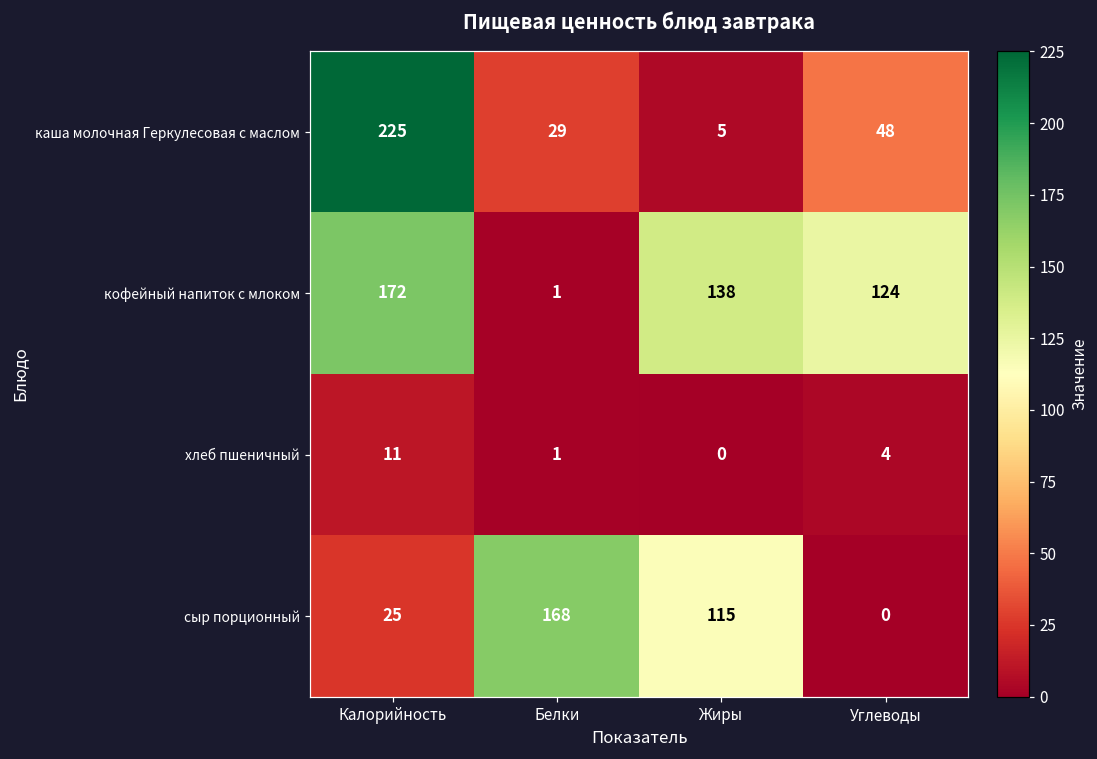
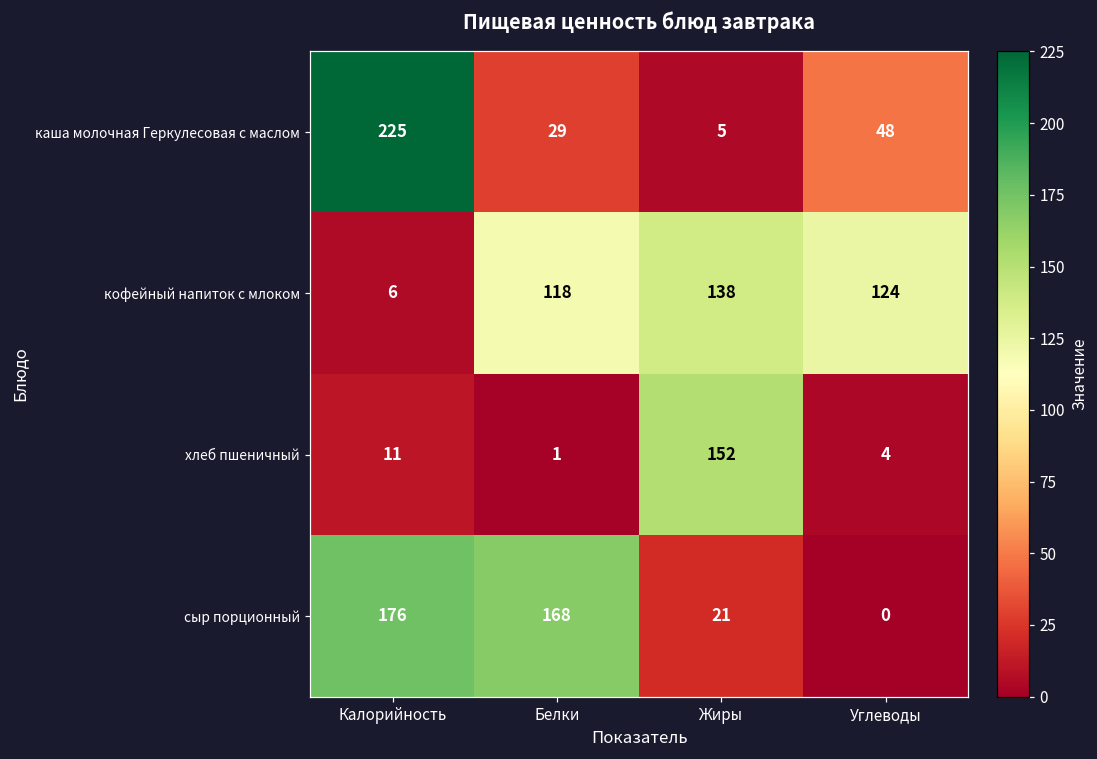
  {
    "каша молочная Геркулесовая с маслом": {
      "Калорийность": 225,
      "Белки": 29,
      "Жиры": 5,
      "Углеводы": 48
    },
    "кофейный напиток с млоком": {
-     "Калорийность": 172,
-     "Белки": 1,
+     "Калорийность": 6,
+     "Белки": 118,
      "Жиры": 138,
      "Углеводы": 124
    },
    "хлеб пшеничный": {
      "Калорийность": 11,
      "Белки": 1,
-     "Жиры": 0,
+     "Жиры": 152,
      "Углеводы": 4
    },
    "сыр порционный": {
-     "Калорийность": 25,
+     "Калорийность": 176,
      "Белки": 168,
-     "Жиры": 115,
+     "Жиры": 21,
      "Углеводы": 0
    }
  }
